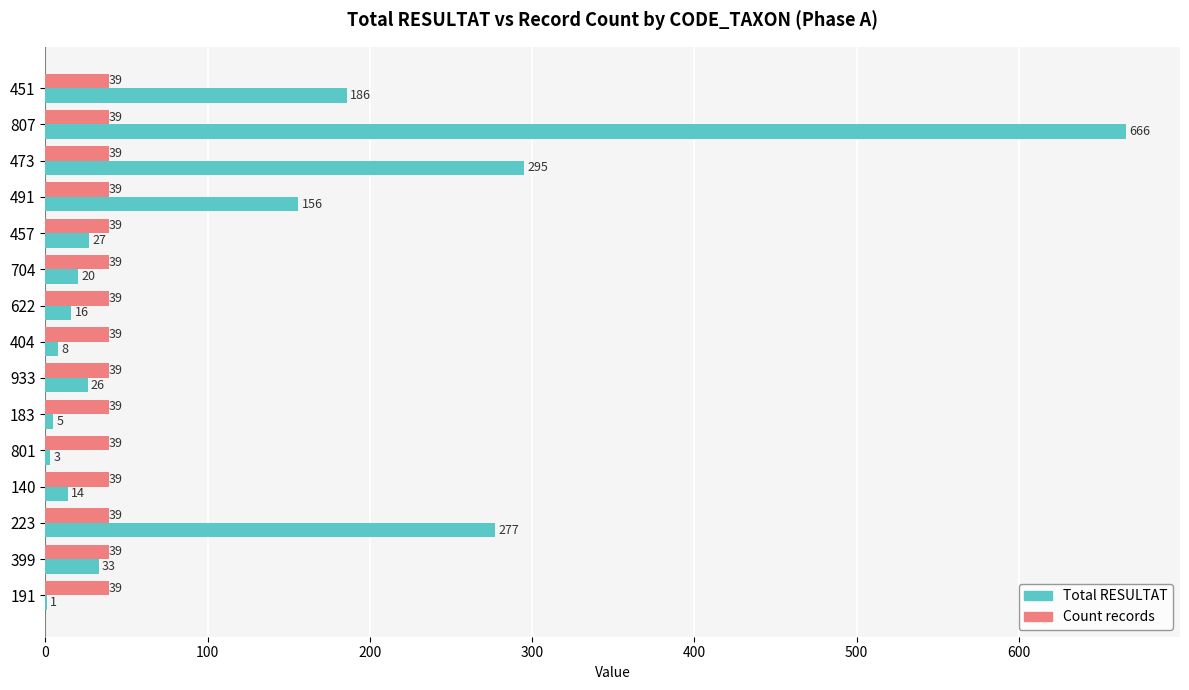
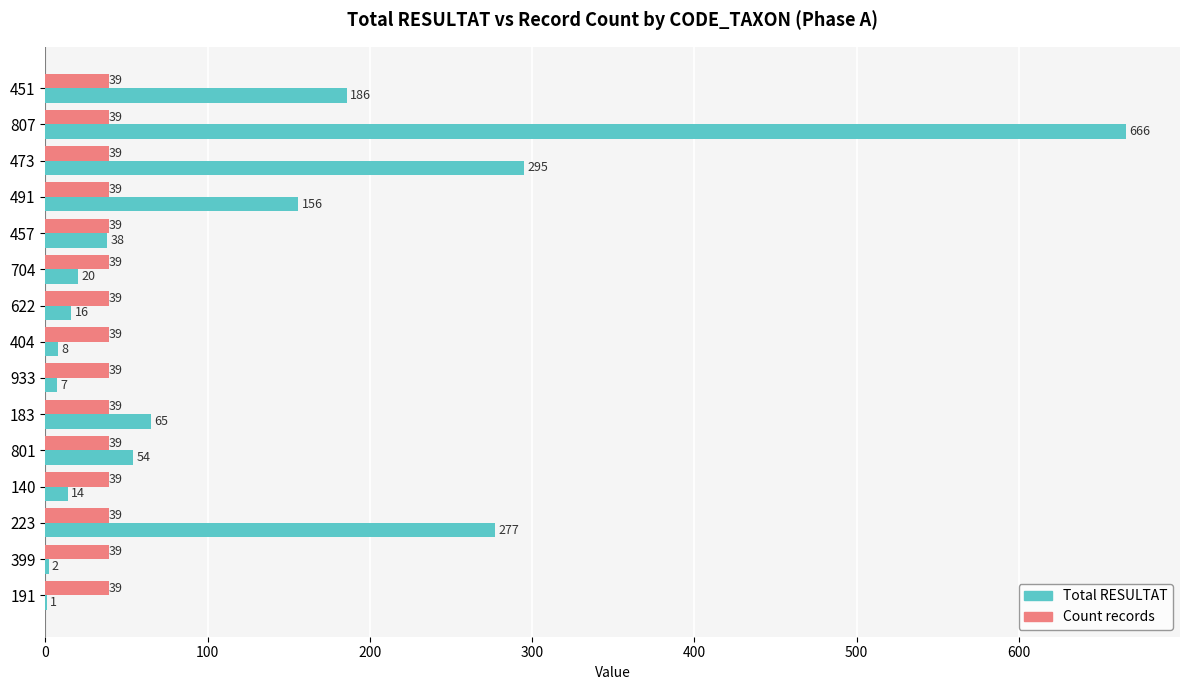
  {
    "Total RESULTAT": {
      "451": 186,
      "807": 666,
      "473": 295,
      "491": 156,
-     "457": 27,
+     "457": 38,
      "704": 20,
      "622": 16,
      "404": 8,
-     "933": 26,
-     "183": 5,
-     "801": 3,
+     "933": 7,
+     "183": 65,
+     "801": 54,
      "140": 14,
      "223": 277,
-     "399": 33,
+     "399": 2,
      "191": 1
    },
    "Count records": {
      "451": 39,
      "807": 39,
      "473": 39,
      "491": 39,
      "457": 39,
      "704": 39,
      "622": 39,
      "404": 39,
      "933": 39,
      "183": 39,
      "801": 39,
      "140": 39,
      "223": 39,
      "399": 39,
      "191": 39
    }
  }
